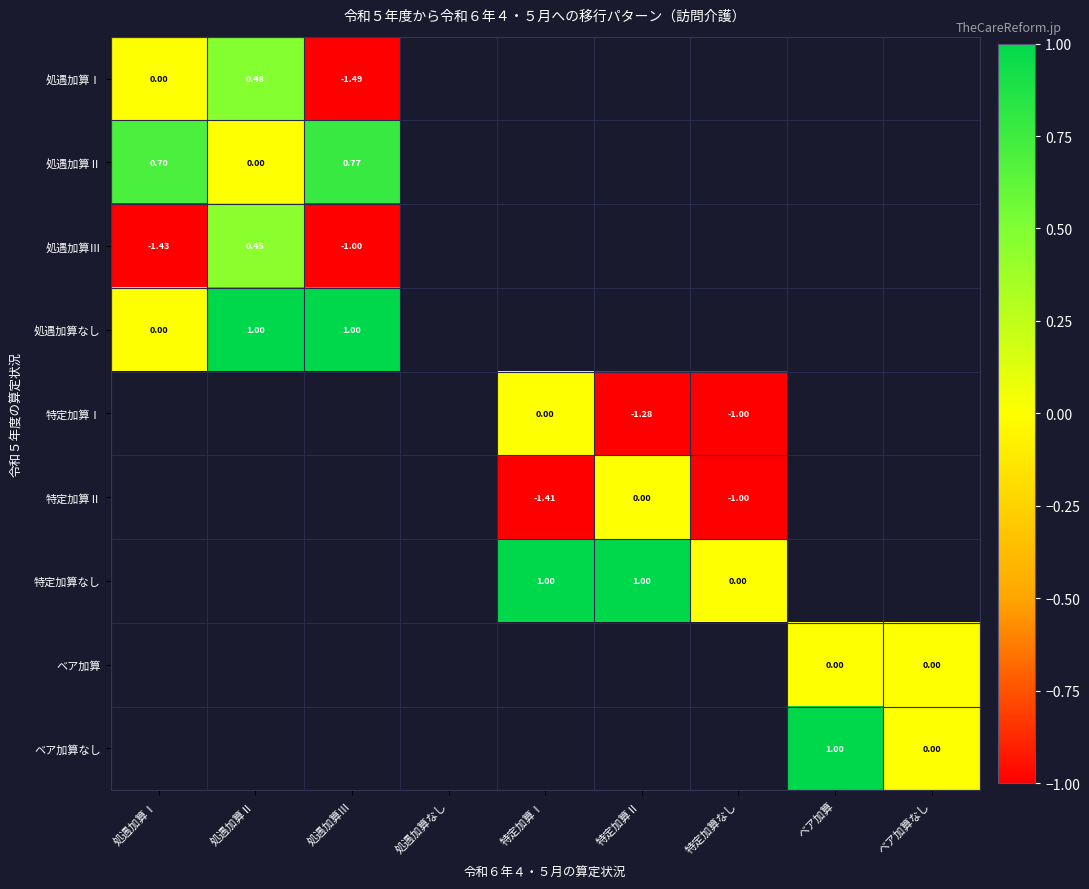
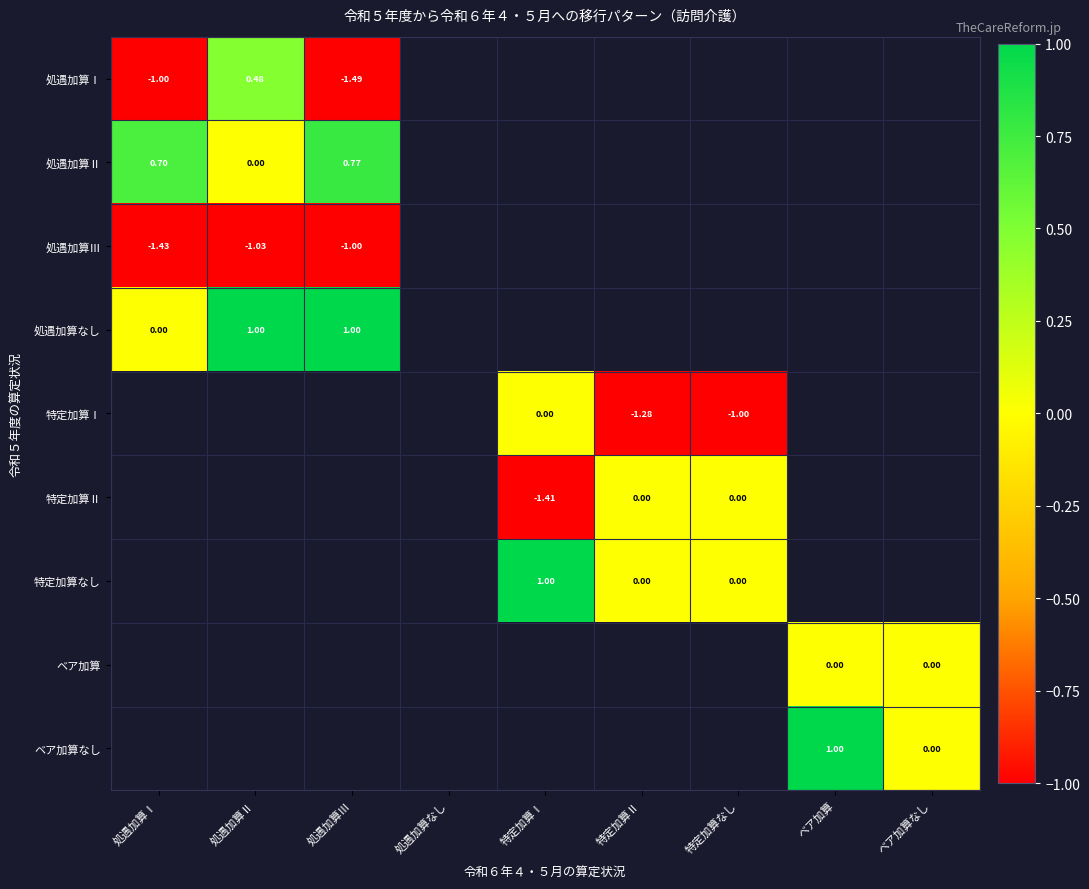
  {
    "処遇加算Ⅰ": {
-     "処遇加算Ⅰ": 0.00,
+     "処遇加算Ⅰ": -1.00,
      "処遇加算Ⅱ": 0.48,
      "処遇加算Ⅲ": -1.49
    },
    "処遇加算Ⅱ": {
      "処遇加算Ⅰ": 0.70,
      "処遇加算Ⅱ": 0.00,
      "処遇加算Ⅲ": 0.77
    },
    "処遇加算Ⅲ": {
      "処遇加算Ⅰ": -1.43,
-     "処遇加算Ⅱ": 0.45,
+     "処遇加算Ⅱ": -1.03,
      "処遇加算Ⅲ": -1.00
    },
    "処遇加算なし": {
      "処遇加算Ⅰ": 0.00,
      "処遇加算Ⅱ": 1.00,
      "処遇加算Ⅲ": 1.00
    },
    "特定加算Ⅰ": {
      "特定加算Ⅰ": 0.00,
      "特定加算Ⅱ": -1.28,
      "特定加算なし": -1.00
    },
    "特定加算Ⅱ": {
      "特定加算Ⅰ": -1.41,
      "特定加算Ⅱ": 0.00,
-     "特定加算なし": -1.00
+     "特定加算なし": 0.00
    },
    "特定加算なし": {
      "特定加算Ⅰ": 1.00,
-     "特定加算Ⅱ": 1.00,
+     "特定加算Ⅱ": 0.00,
      "特定加算なし": 0.00
    },
    "ベア加算": {
      "ベア加算": 0.00,
      "ベア加算なし": 0.00
    },
    "ベア加算なし": {
      "ベア加算": 1.00,
      "ベア加算なし": 0.00
    }
  }
